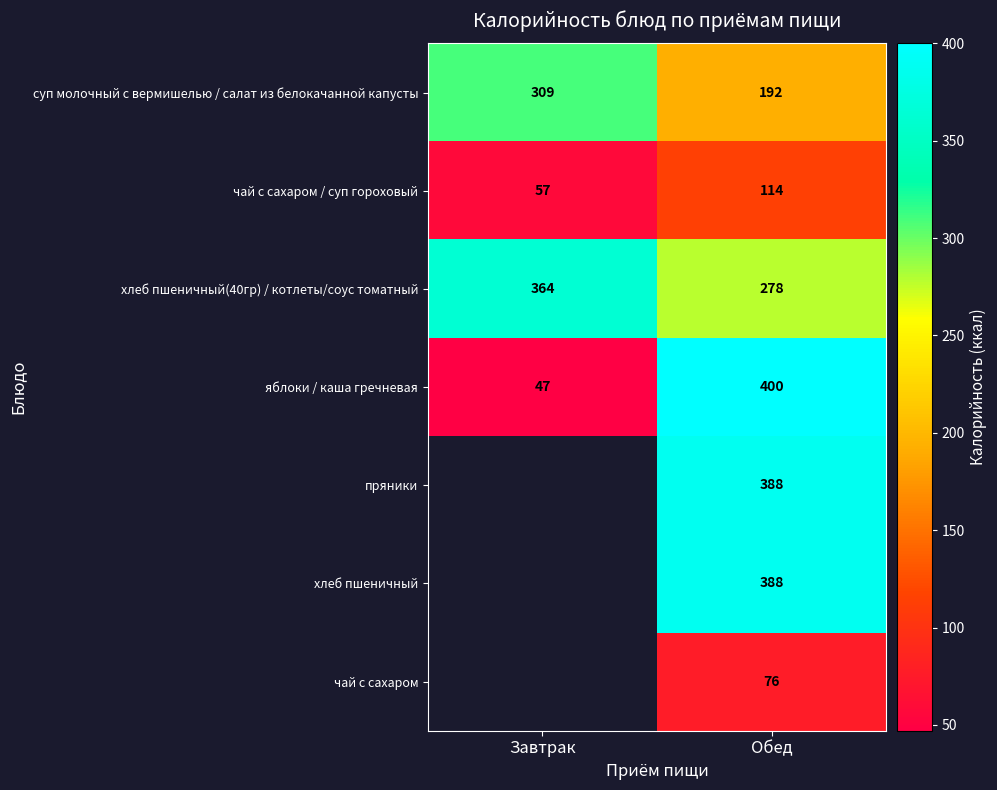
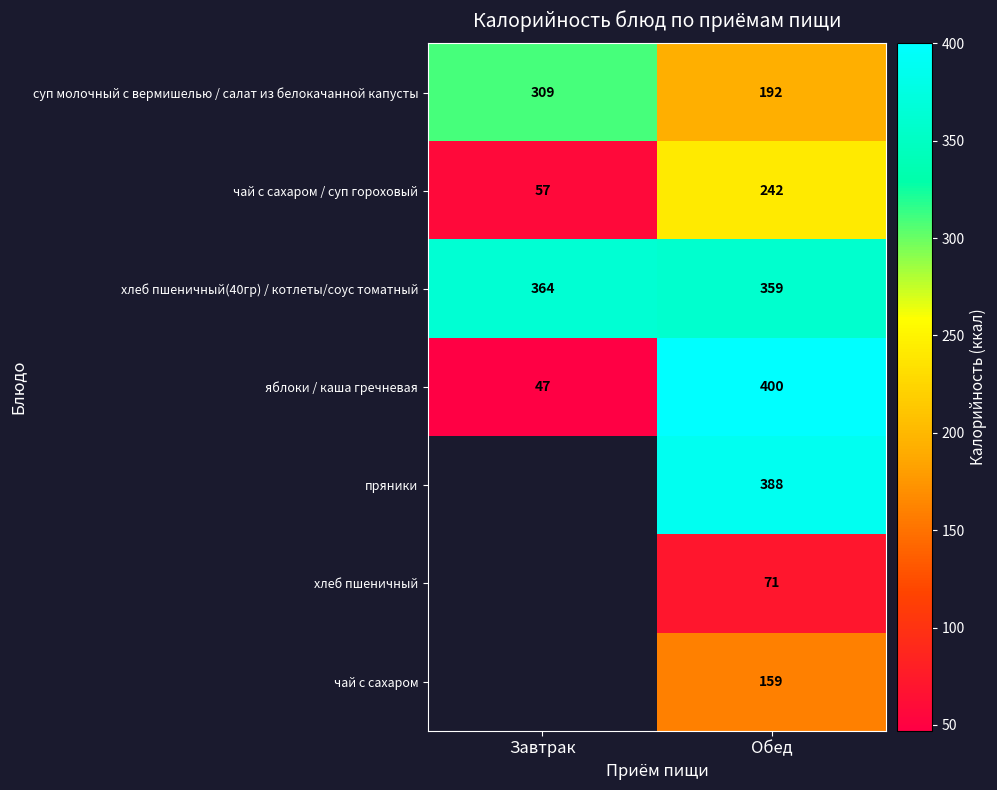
  {
    "суп молочный с вермишелью / салат из белокачанной капусты": {
      "Завтрак": 309,
      "Обед": 192
    },
    "чай с сахаром / суп гороховый": {
      "Завтрак": 57,
-     "Обед": 114
+     "Обед": 242
    },
    "хлеб пшеничный(40гр) / котлеты/соус томатный": {
      "Завтрак": 364,
-     "Обед": 278
+     "Обед": 359
    },
    "яблоки / каша гречневая": {
      "Завтрак": 47,
      "Обед": 400
    },
    "пряники": {
      "Обед": 388
    },
    "хлеб пшеничный": {
-     "Обед": 388
+     "Обед": 71
    },
    "чай с сахаром": {
-     "Обед": 76
+     "Обед": 159
    }
  }
